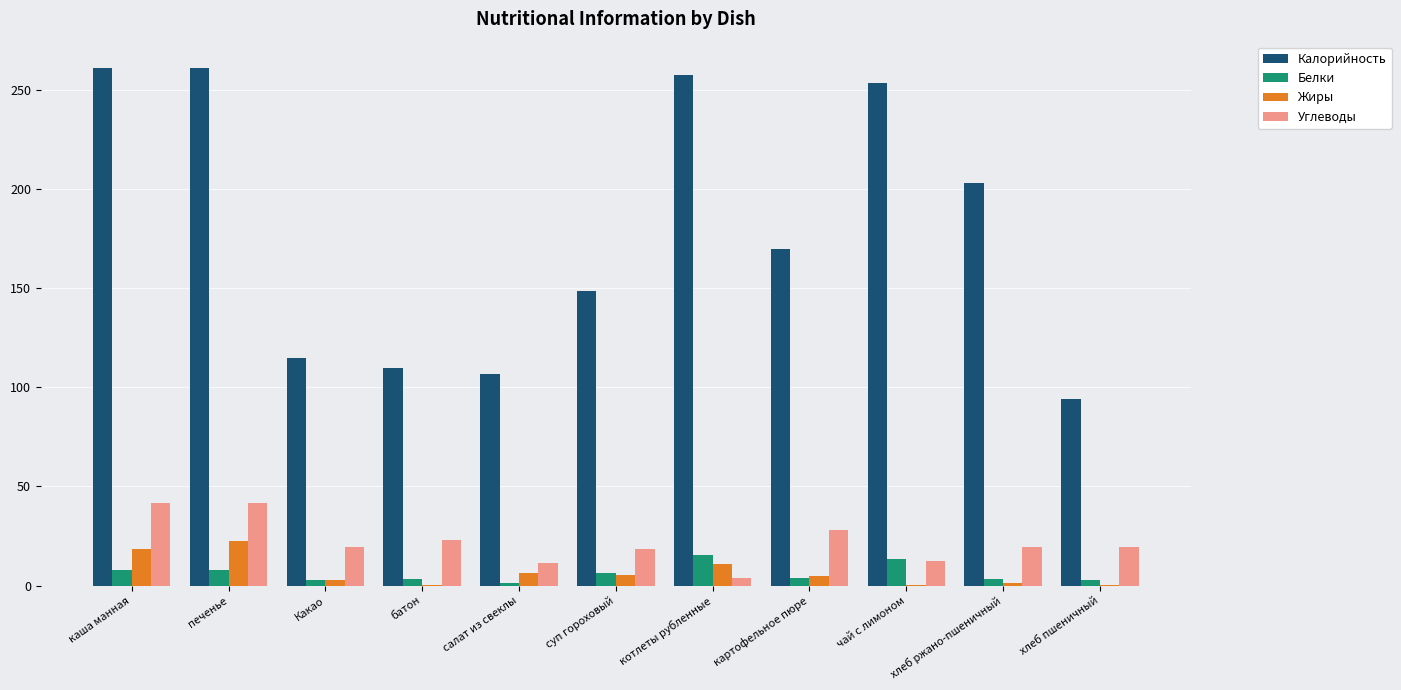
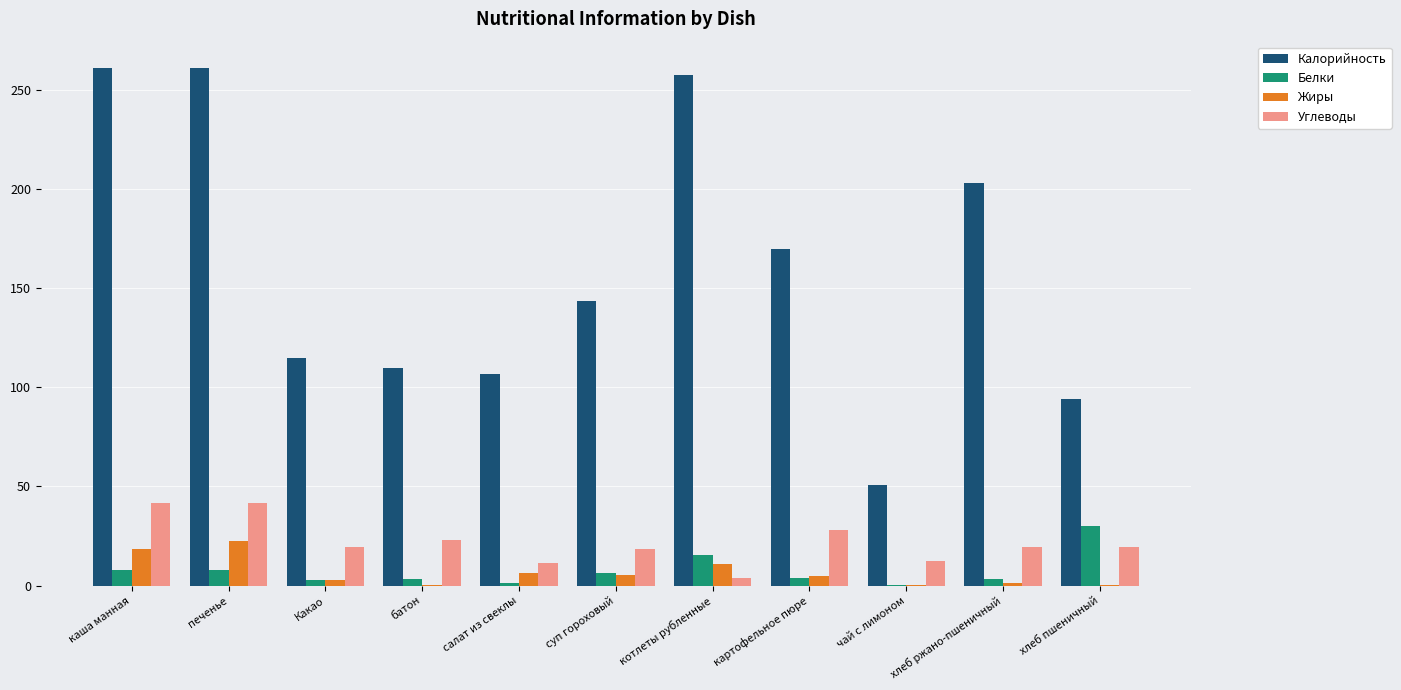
  {
    "Калорийность": {
      "каша манная": 261,
      "печенье": 261,
      "Какао": 115,
      "батон": 110,
      "салат из свеклы": 107,
-     "суп гороховый": 149,
+     "суп гороховый": 144,
      "котлеты рубленные": 258,
      "картофельное пюре": 170,
-     "чай с лимоном": 254,
+     "чай с лимоном": 51,
      "хлеб ржано-пшеничный": 203,
      "хлеб пшеничный": 94
    },
    "Белки": {
      "каша манная": 8,
      "печенье": 8,
      "Какао": 3,
      "батон": 4,
      "суп гороховый": 6,
      "котлеты рубленные": 15,
      "картофельное пюре": 4,
-     "чай с лимоном": 14,
+     "чай с лимоном": 0,
      "хлеб ржано-пшеничный": 3,
-     "хлеб пшеничный": 3
+     "хлеб пшеничный": 30
    },
    "Жиры": {
      "каша манная": 19,
      "печенье": 23,
      "Какао": 3,
      "салат из свеклы": 6,
      "суп гороховый": 6,
      "котлеты рубленные": 11,
      "картофельное пюре": 5,
      "хлеб ржано-пшеничный": 1
    },
    "Углеводы": {
      "каша манная": 41,
      "печенье": 41,
      "Какао": 20,
      "батон": 23,
      "салат из свеклы": 12,
      "суп гороховый": 19,
      "котлеты рубленные": 4,
      "картофельное пюре": 28,
      "чай с лимоном": 12,
      "хлеб ржано-пшеничный": 19,
      "хлеб пшеничный": 20
    }
  }
